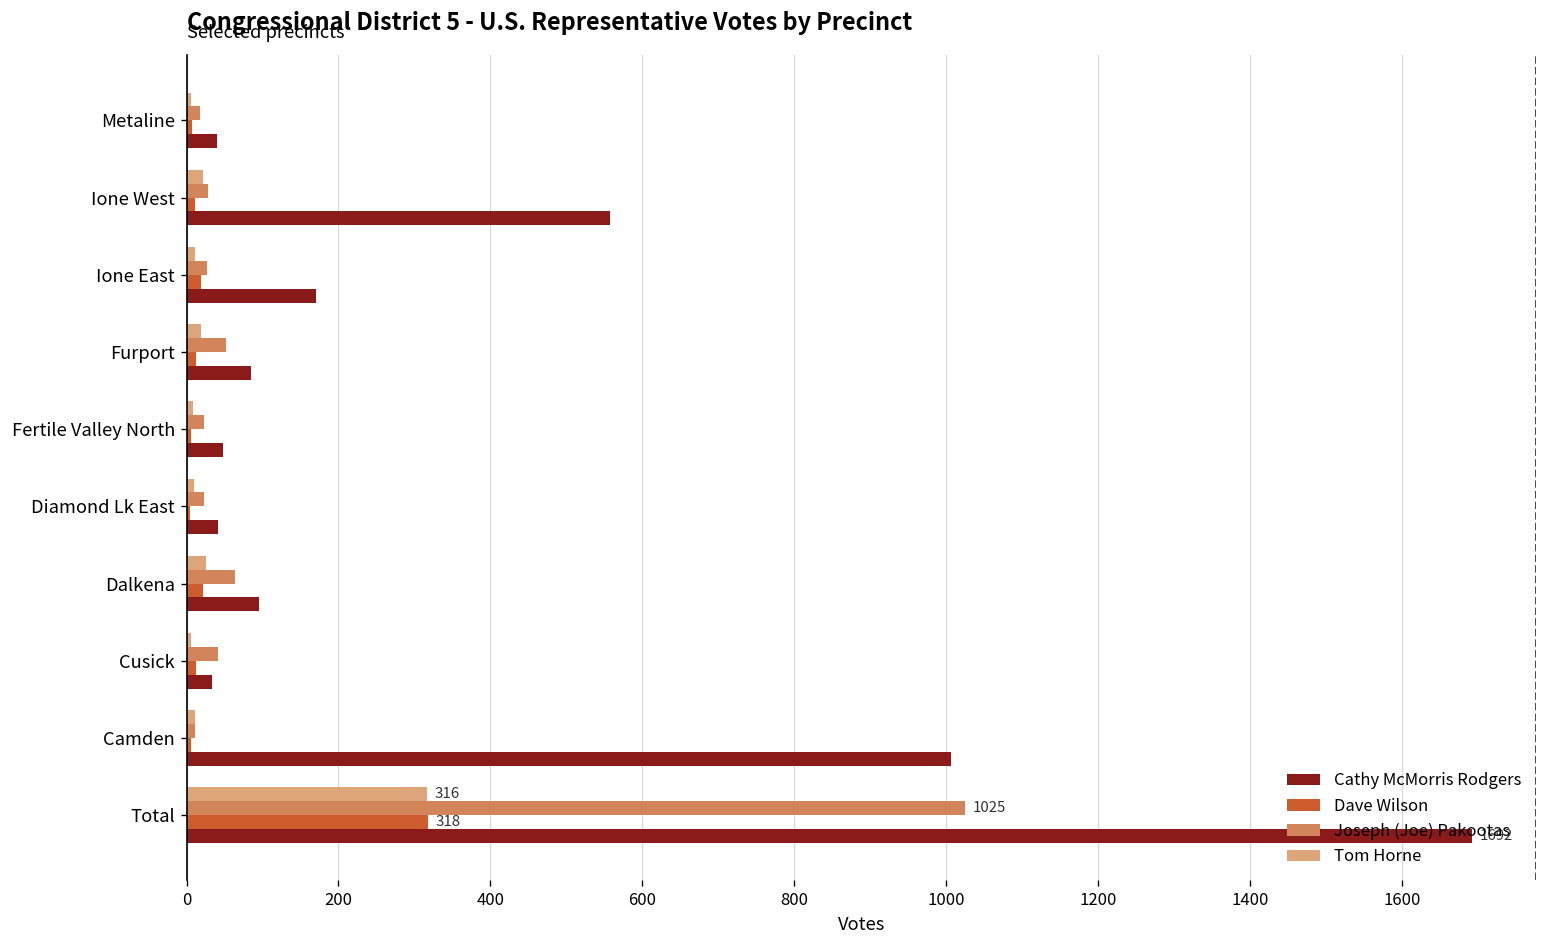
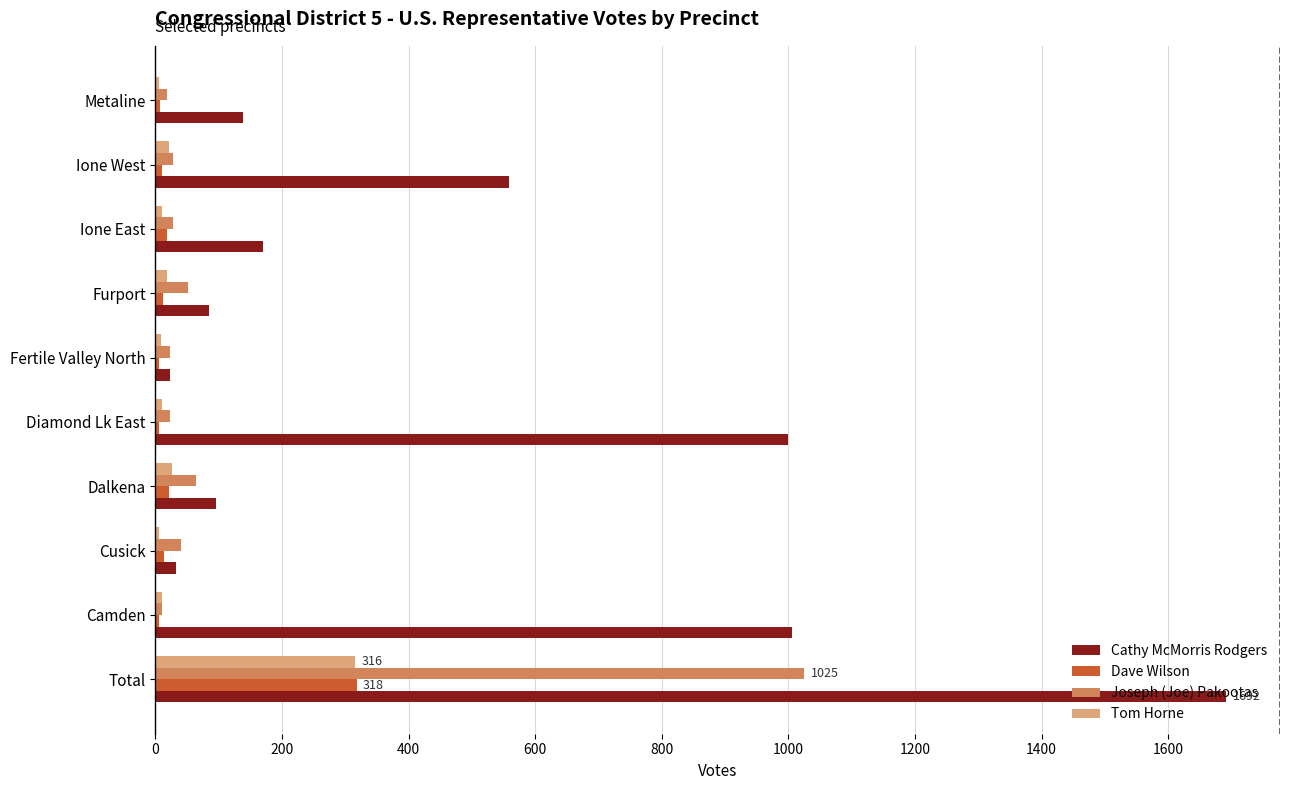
  {
    "Cathy McMorris Rodgers": {
-     "Metaline": 40,
+     "Metaline": 140,
      "Ione West": 560,
      "Ione East": 170,
      "Furport": 90,
-     "Fertile Valley North": 50,
-     "Diamond Lk East": 40,
+     "Fertile Valley North": 20,
+     "Diamond Lk East": 1000,
      "Dalkena": 100,
      "Cusick": 30,
      "Camden": 1010
    }
  }
